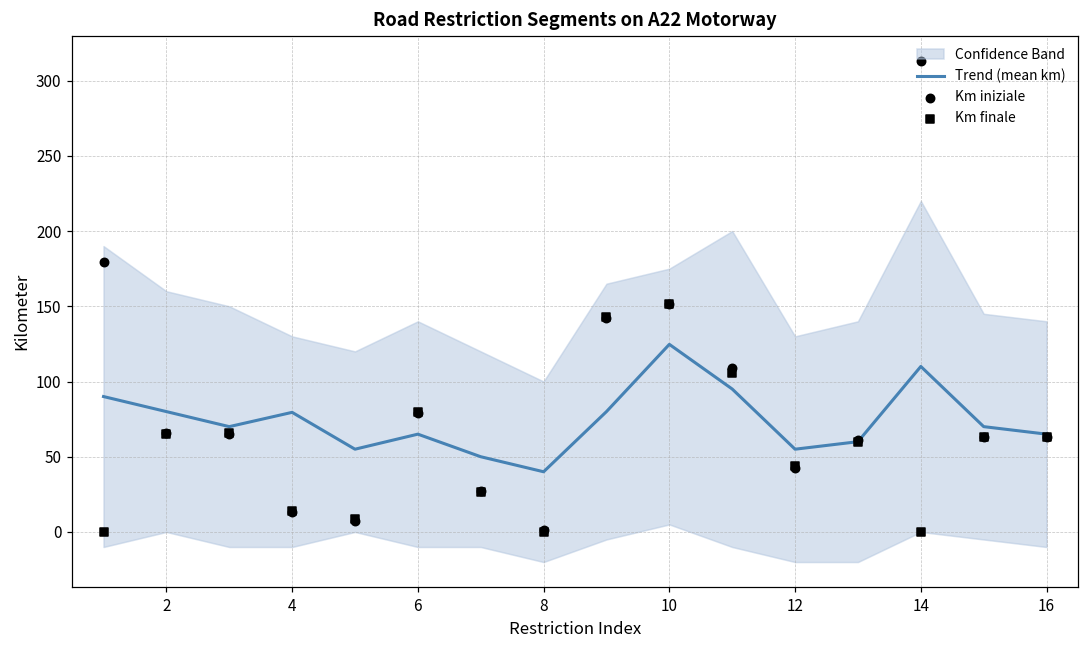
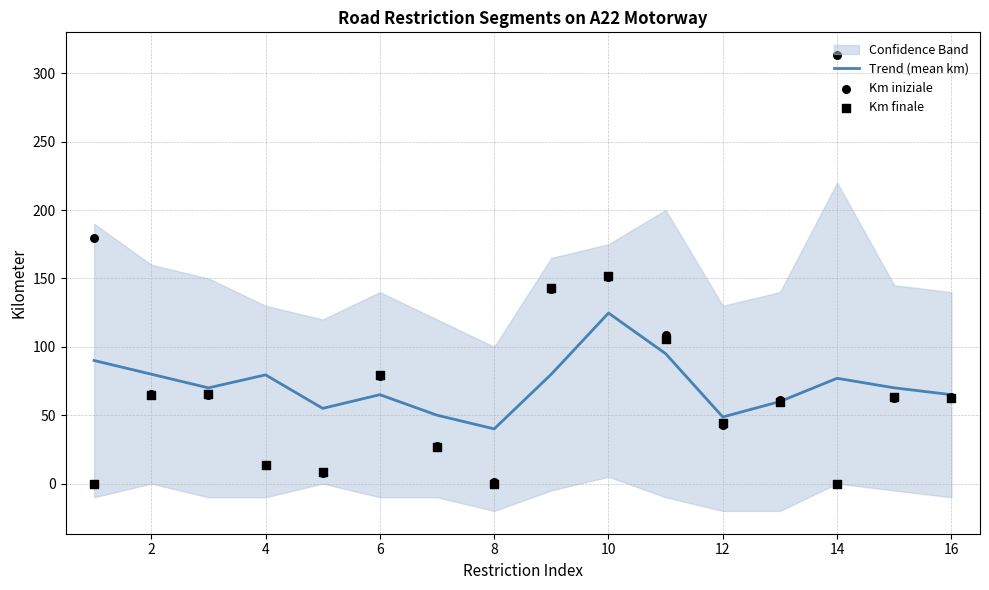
  {
    "Trend (mean km)": {
      "2": 80,
      "4": 80,
      "6": 65,
      "8": 40,
      "10": 125,
-     "12": 55,
-     "14": 110
+     "12": 49,
+     "14": 77
    }
  }
